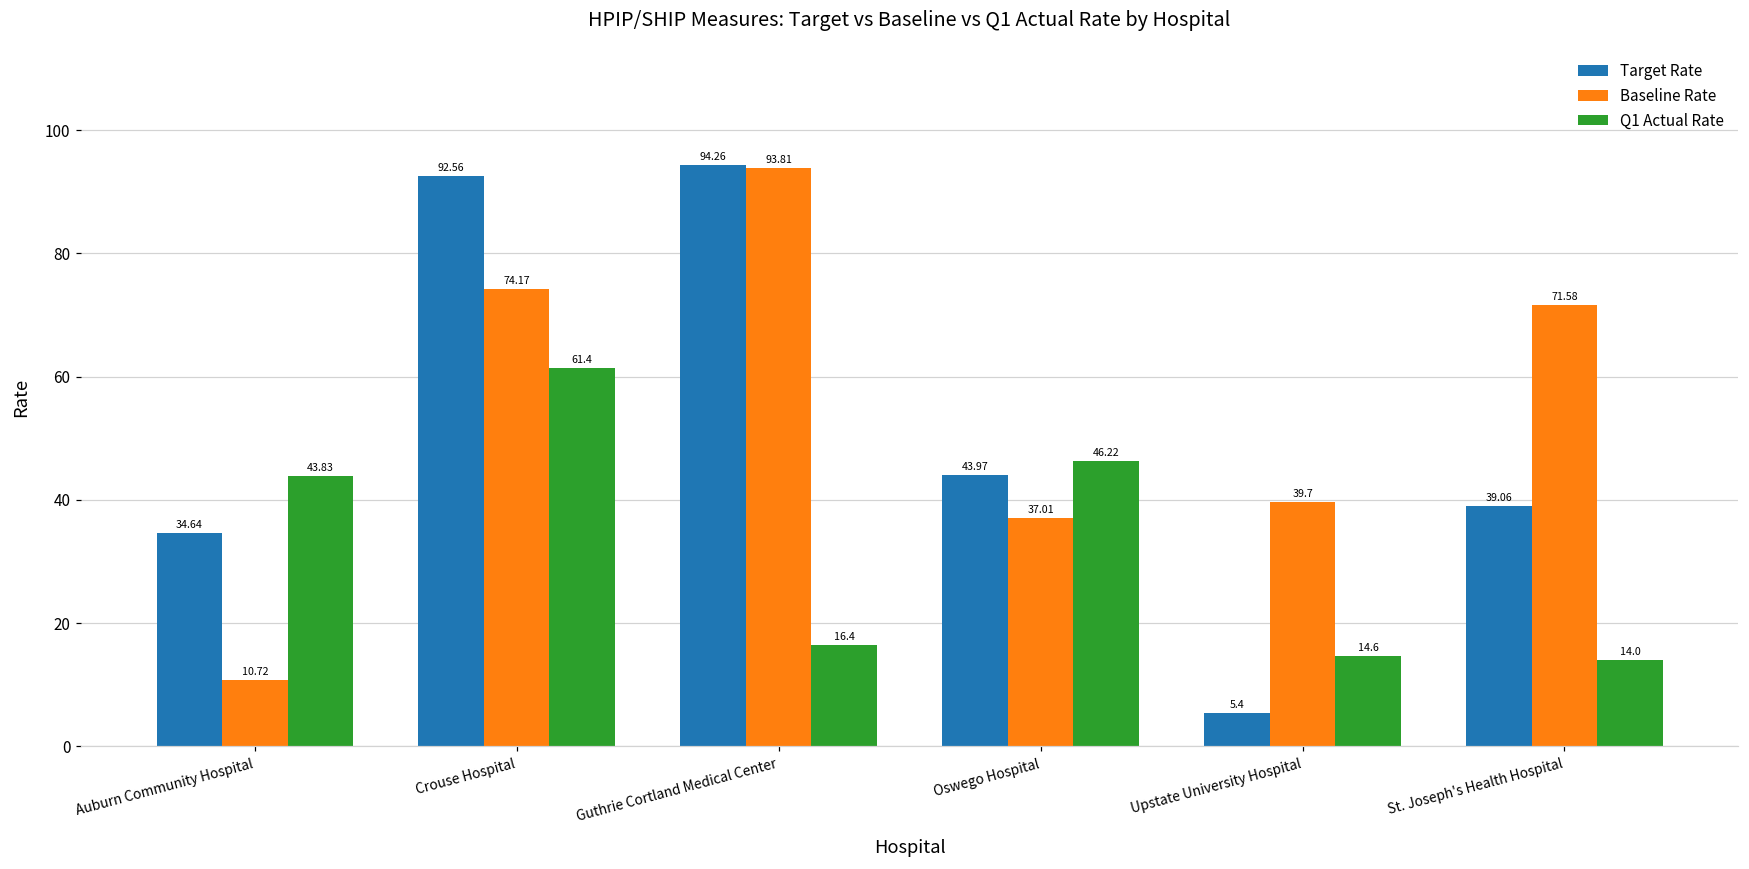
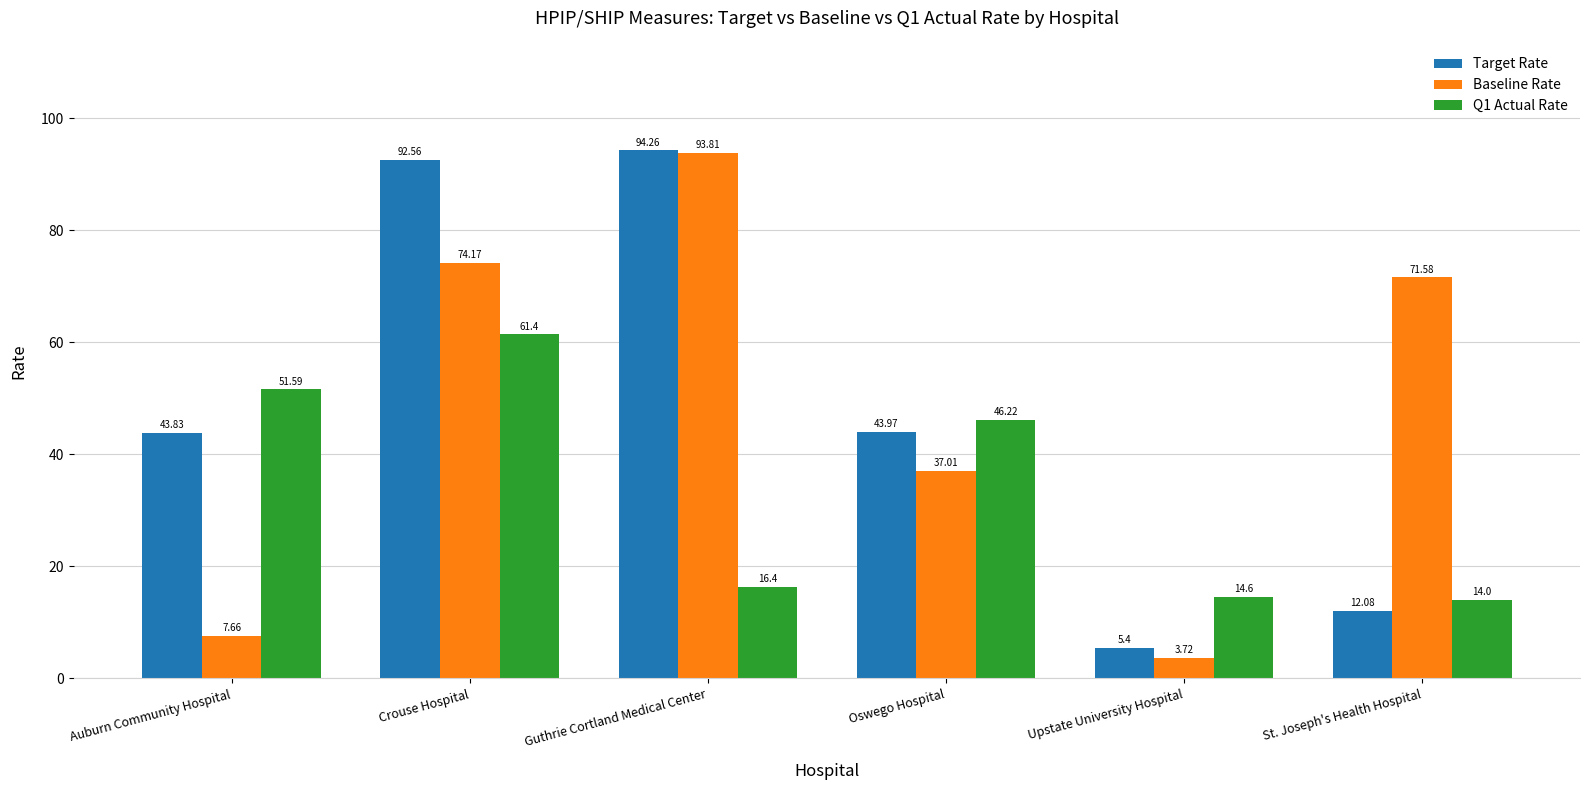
  {
    "Target Rate": {
-     "Auburn Community Hospital": 34.64,
+     "Auburn Community Hospital": 43.83,
      "Crouse Hospital": 92.56,
      "Guthrie Cortland Medical Center": 94.26,
      "Oswego Hospital": 43.97,
      "Upstate University Hospital": 5.4,
-     "St. Joseph's Health Hospital": 39.06
+     "St. Joseph's Health Hospital": 12.08
    },
    "Baseline Rate": {
-     "Auburn Community Hospital": 10.72,
+     "Auburn Community Hospital": 7.66,
      "Crouse Hospital": 74.17,
      "Guthrie Cortland Medical Center": 93.81,
      "Oswego Hospital": 37.01,
-     "Upstate University Hospital": 39.7,
+     "Upstate University Hospital": 3.72,
      "St. Joseph's Health Hospital": 71.58
    },
    "Q1 Actual Rate": {
-     "Auburn Community Hospital": 43.83,
+     "Auburn Community Hospital": 51.59,
      "Crouse Hospital": 61.4,
      "Guthrie Cortland Medical Center": 16.4,
      "Oswego Hospital": 46.22,
      "Upstate University Hospital": 14.6,
      "St. Joseph's Health Hospital": 14.0
    }
  }
